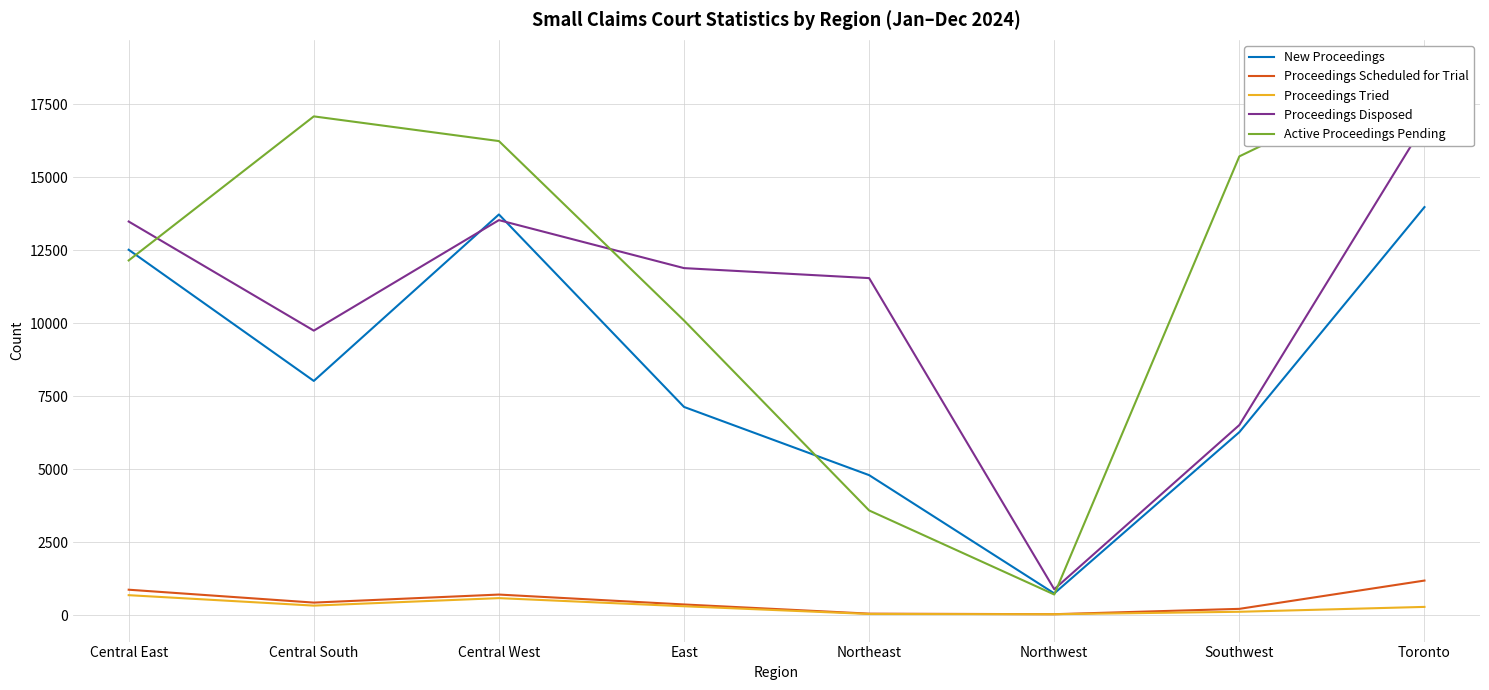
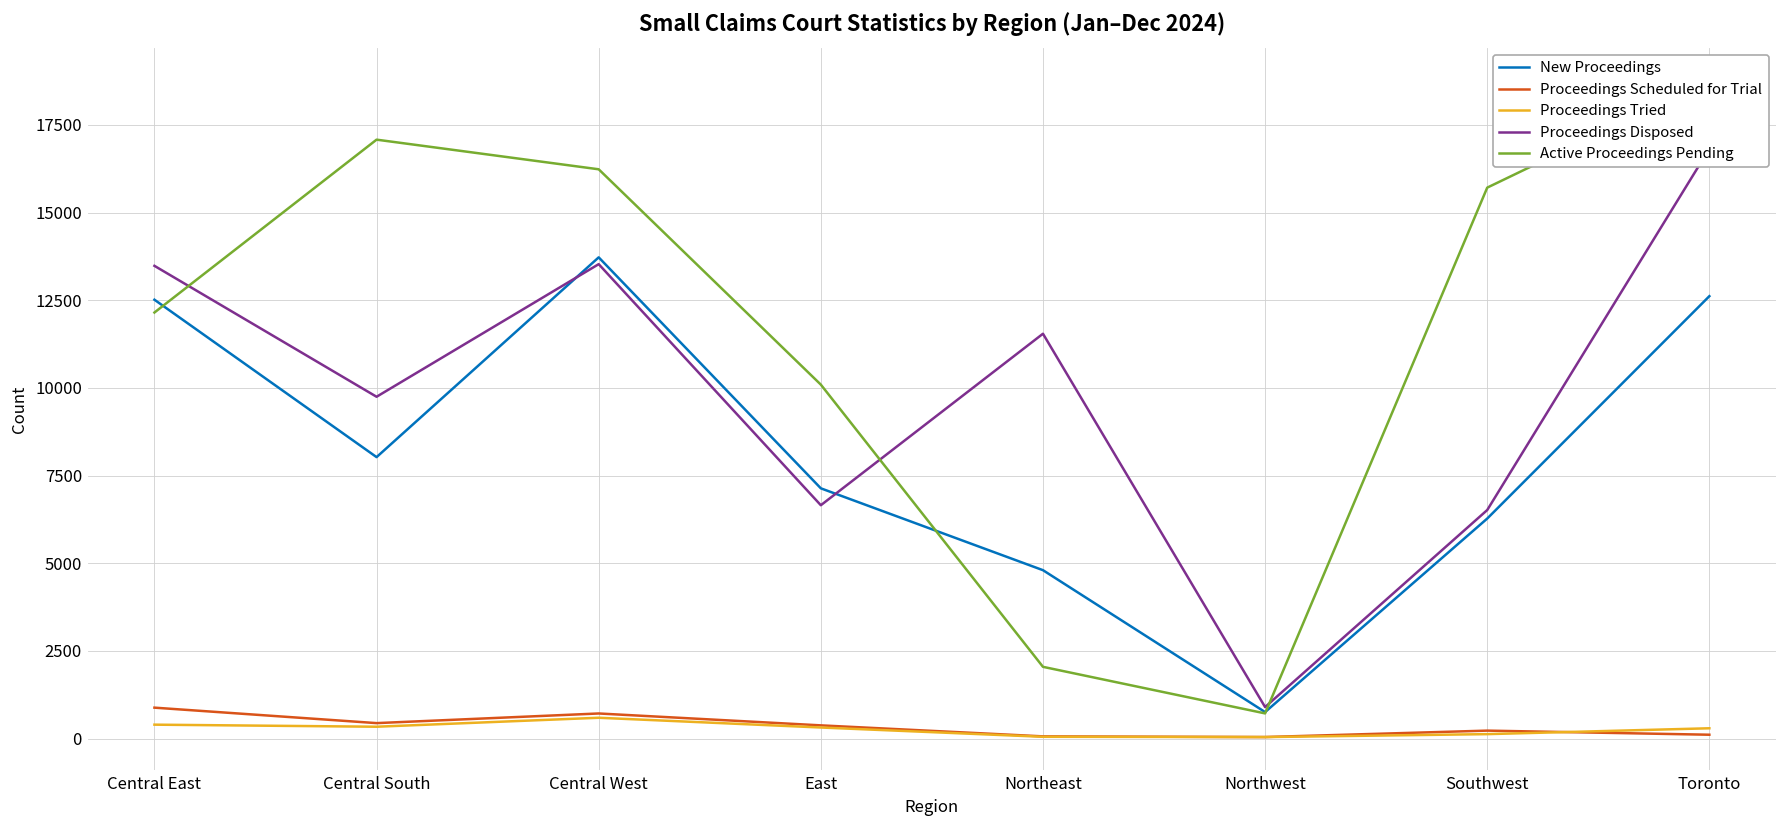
  {
    "New Proceedings": {
      "Central East": 12500,
      "Central South": 8000,
      "Central West": 13700,
      "East": 7100,
      "Northeast": 4800,
      "Southwest": 6300,
-     "Toronto": 14000
+     "Toronto": 12600
    },
    "Proceedings Scheduled for Trial": {
      "Central East": 900,
      "Central South": 400,
      "Central West": 700,
      "Southwest": 200,
-     "Toronto": 1200
+     "Toronto": 100
    },
    "Proceedings Tried": {
-     "Central East": 700,
+     "Central East": 400,
      "Central South": 300,
      "Central West": 600,
      "Southwest": 100,
      "Toronto": 300
    },
    "Proceedings Disposed": {
      "Central East": 13500,
      "Central South": 9700,
      "Central West": 13500,
-     "East": 11900,
+     "East": 6700,
      "Northeast": 11500,
      "Northwest": 900,
      "Southwest": 6500
    },
    "Active Proceedings Pending": {
      "Central East": 12100,
      "Central South": 17100,
      "Central West": 16200,
      "East": 10100,
-     "Northeast": 3600,
+     "Northeast": 2000,
      "Southwest": 15700
    }
  }
